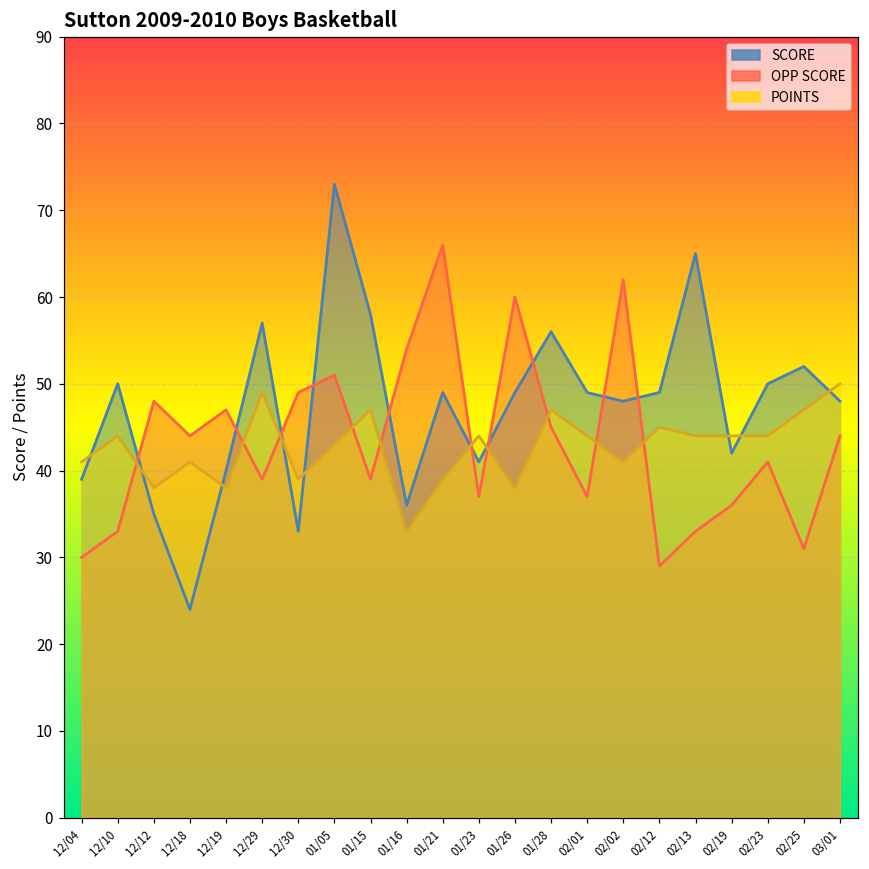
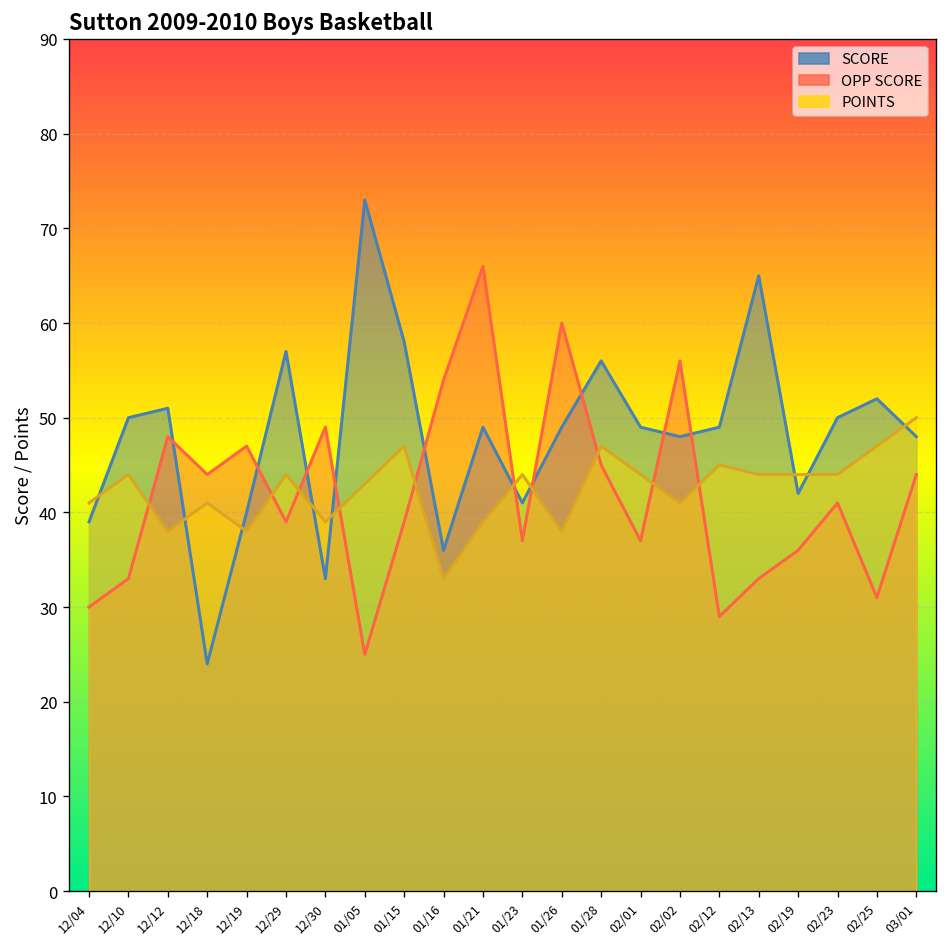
  {
    "SCORE": {
      "12/04": 39,
      "12/10": 50,
-     "12/12": 35,
+     "12/12": 51,
      "12/18": 24,
      "12/19": 40,
      "12/29": 57,
      "12/30": 33,
      "01/05": 73,
      "01/15": 58,
      "01/16": 36,
      "01/21": 49,
      "01/23": 41,
      "01/26": 49,
      "01/28": 56,
      "02/01": 49,
      "02/02": 48,
      "02/12": 49,
      "02/13": 65,
      "02/19": 42,
      "02/23": 50,
      "02/25": 52,
      "03/01": 48
    },
    "OPP SCORE": {
      "12/04": 30,
      "12/10": 33,
      "12/12": 48,
      "12/18": 44,
      "12/19": 47,
      "12/29": 39,
      "12/30": 49,
-     "01/05": 51,
+     "01/05": 25,
      "01/15": 39,
      "01/16": 54,
      "01/21": 66,
      "01/23": 37,
      "01/26": 60,
      "01/28": 45,
      "02/01": 37,
-     "02/02": 62,
+     "02/02": 56,
      "02/12": 29,
      "02/13": 33,
      "02/19": 36,
      "02/23": 41,
      "02/25": 31,
      "03/01": 44
    },
    "POINTS": {
      "12/04": 41,
      "12/10": 44,
      "12/12": 38,
      "12/18": 41,
      "12/19": 38,
-     "12/29": 49,
+     "12/29": 44,
      "12/30": 39,
      "01/05": 43,
      "01/15": 47,
      "01/16": 33,
      "01/21": 39,
      "01/23": 44,
      "01/26": 38,
      "01/28": 47,
      "02/01": 44,
      "02/02": 41,
      "02/12": 45,
      "02/13": 44,
      "02/19": 44,
      "02/23": 44,
      "02/25": 47,
      "03/01": 50
    }
  }
